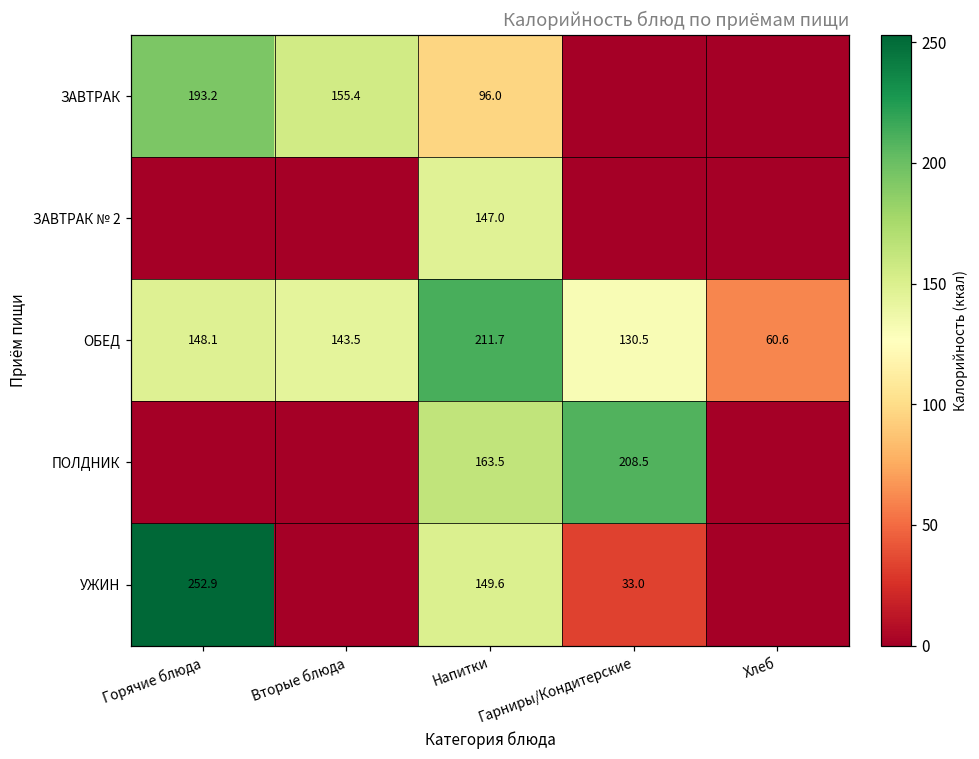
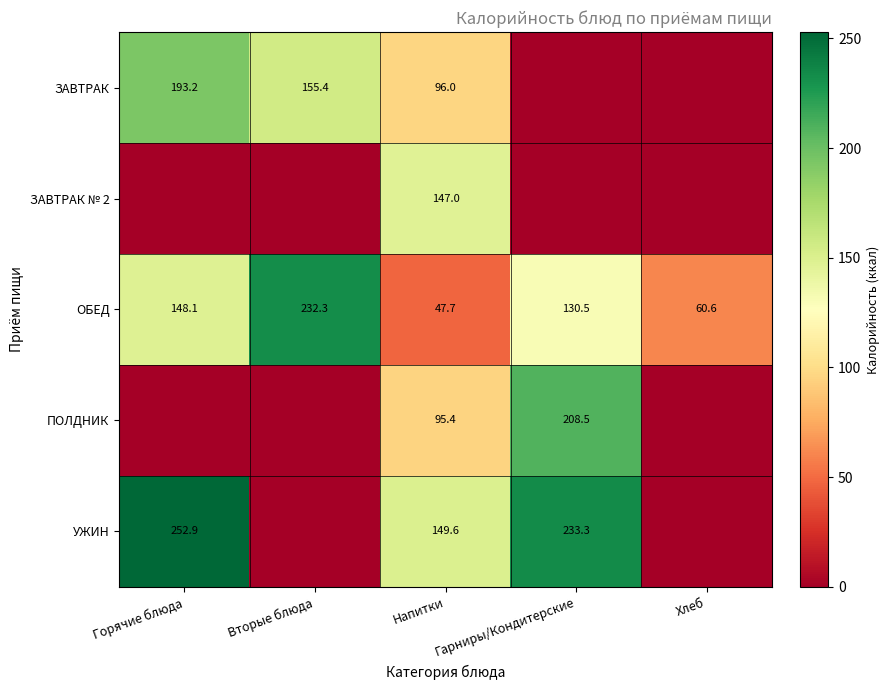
  {
    "ЗАВТРАК": {
      "Горячие блюда": 193.2,
      "Вторые блюда": 155.4,
      "Напитки": 96.0
    },
    "ЗАВТРАК № 2": {
      "Напитки": 147.0
    },
    "ОБЕД": {
      "Горячие блюда": 148.1,
-     "Вторые блюда": 143.5,
-     "Напитки": 211.7,
+     "Вторые блюда": 232.3,
+     "Напитки": 47.7,
      "Гарниры/Кондитерские": 130.5,
      "Хлеб": 60.6
    },
    "ПОЛДНИК": {
-     "Напитки": 163.5,
+     "Напитки": 95.4,
      "Гарниры/Кондитерские": 208.5
    },
    "УЖИН": {
      "Горячие блюда": 252.9,
      "Напитки": 149.6,
-     "Гарниры/Кондитерские": 33.0
+     "Гарниры/Кондитерские": 233.3
    }
  }
